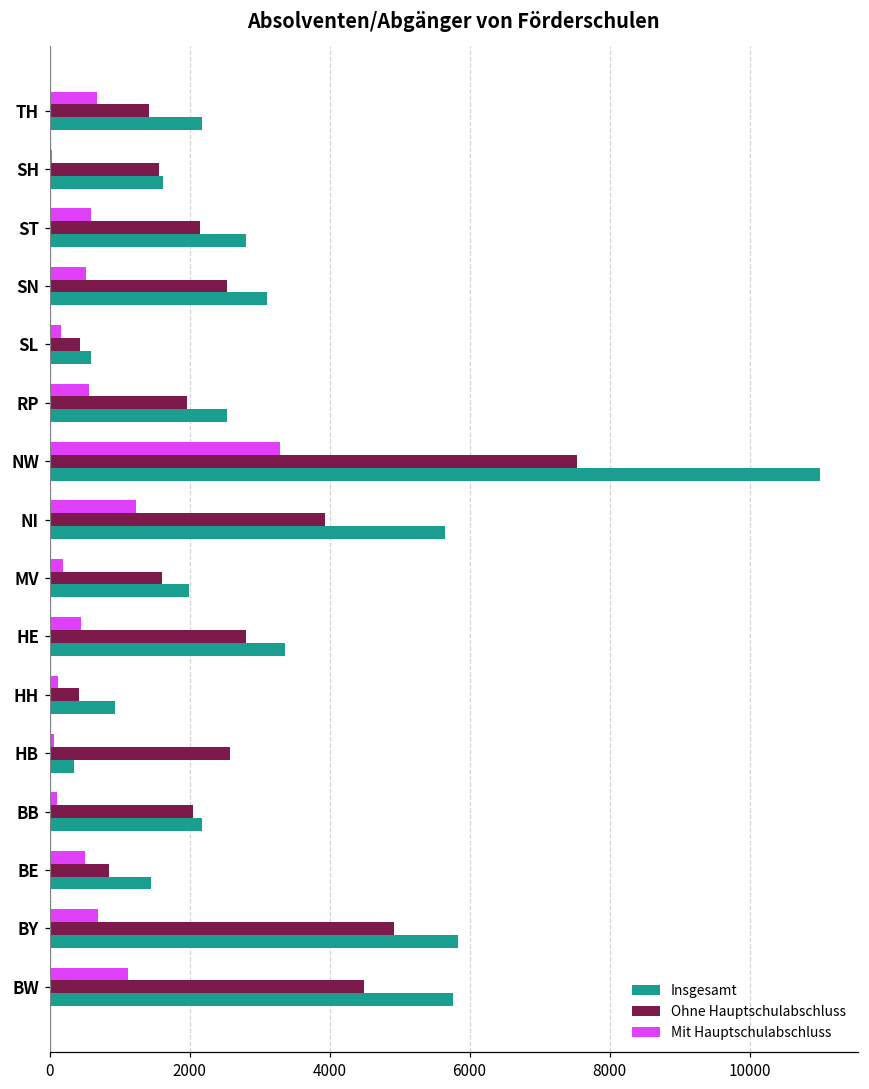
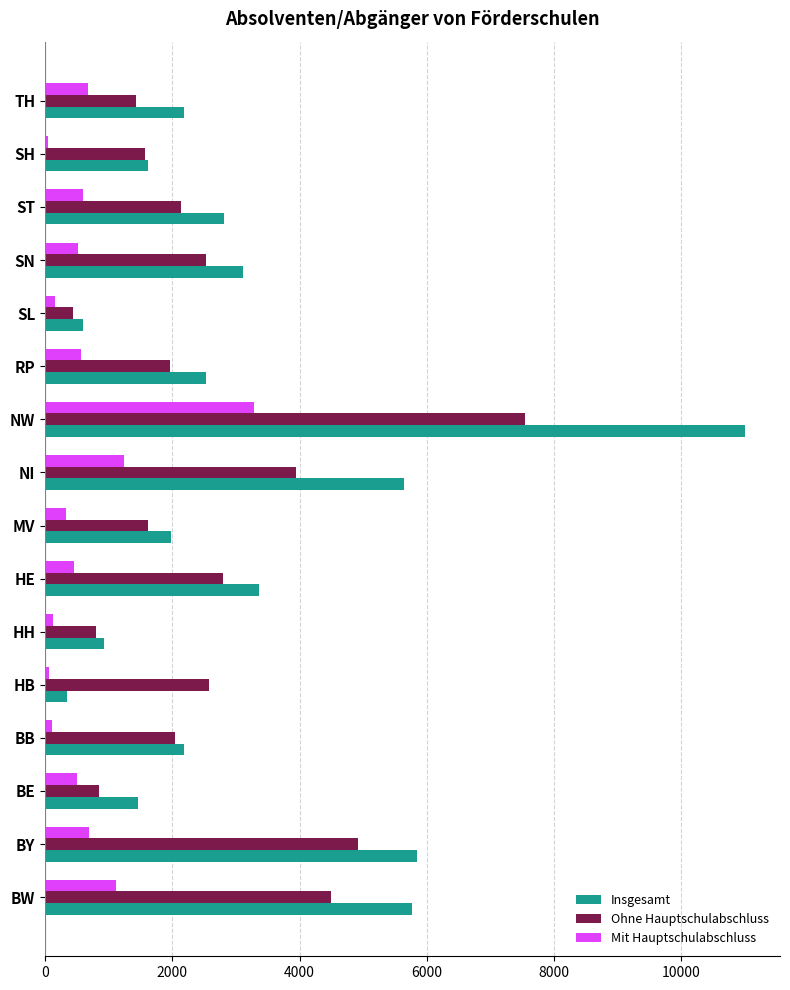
  {
    "Insgesamt": {
      "TH": 2200,
      "SH": 1600,
      "ST": 2800,
      "SN": 3100,
      "SL": 600,
      "RP": 2500,
      "NW": 11000,
      "NI": 5600,
      "MV": 2000,
      "HE": 3400,
      "HH": 900,
      "HB": 400,
      "BB": 2200,
      "BE": 1500,
      "BY": 5800,
      "BW": 5800
    },
    "Ohne Hauptschulabschluss": {
      "TH": 1400,
      "SH": 1600,
      "ST": 2100,
      "SN": 2500,
      "SL": 400,
      "RP": 2000,
      "NW": 7500,
      "NI": 3900,
      "MV": 1600,
      "HE": 2800,
-     "HH": 400,
+     "HH": 800,
      "HB": 2600,
      "BB": 2000,
      "BE": 800,
      "BY": 4900,
      "BW": 4500
    },
    "Mit Hauptschulabschluss": {
      "TH": 700,
      "ST": 600,
      "SN": 500,
      "SL": 200,
      "RP": 600,
      "NW": 3300,
      "NI": 1200,
-     "MV": 200,
+     "MV": 300,
      "HE": 400,
      "HH": 100,
      "HB": 100,
      "BB": 100,
      "BE": 500,
      "BY": 700,
      "BW": 1100
    }
  }
